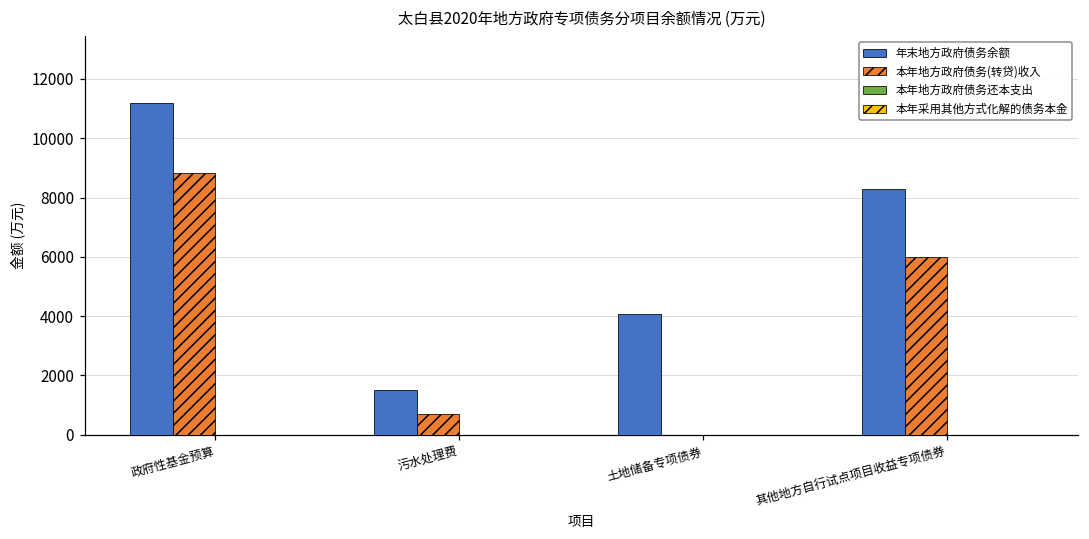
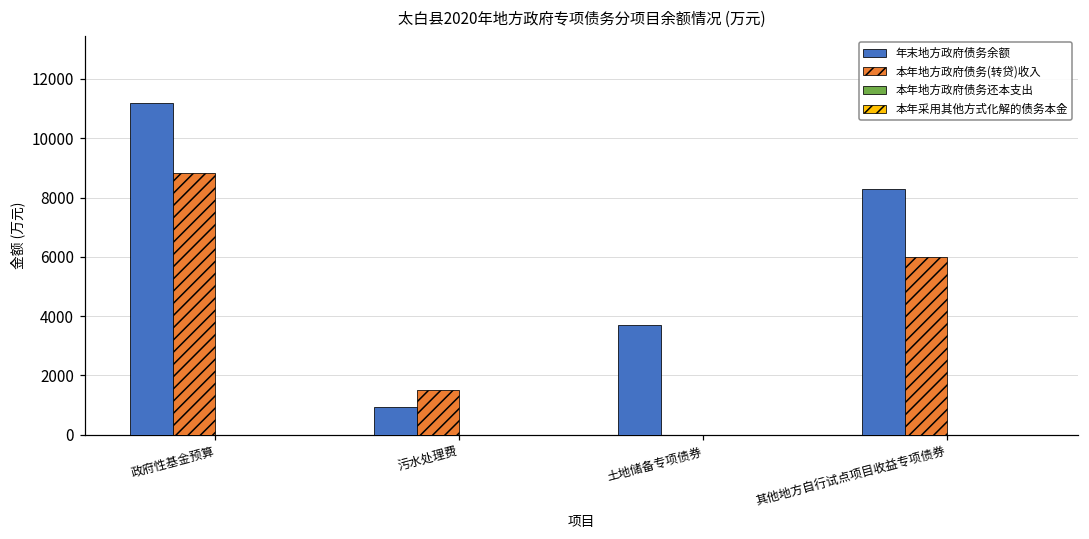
  {
    "年末地方政府债务余额": {
      "政府性基金预算": 11200,
-     "污水处理费": 1500,
-     "土地储备专项债券": 4100,
+     "污水处理费": 900,
+     "土地储备专项债券": 3700,
      "其他地方自行试点项目收益专项债券": 8300
    },
    "本年地方政府债务(转贷)收入": {
      "政府性基金预算": 8800,
-     "污水处理费": 700,
+     "污水处理费": 1500,
      "土地储备专项债券": 0,
      "其他地方自行试点项目收益专项债券": 6000
    },
    "本年地方政府债务还本支出": {
      "政府性基金预算": 0,
      "污水处理费": 0,
      "土地储备专项债券": 0,
      "其他地方自行试点项目收益专项债券": 0
    },
    "本年采用其他方式化解的债务本金": {
      "政府性基金预算": 0,
      "污水处理费": 0,
      "土地储备专项债券": 0,
      "其他地方自行试点项目收益专项债券": 0
    }
  }
